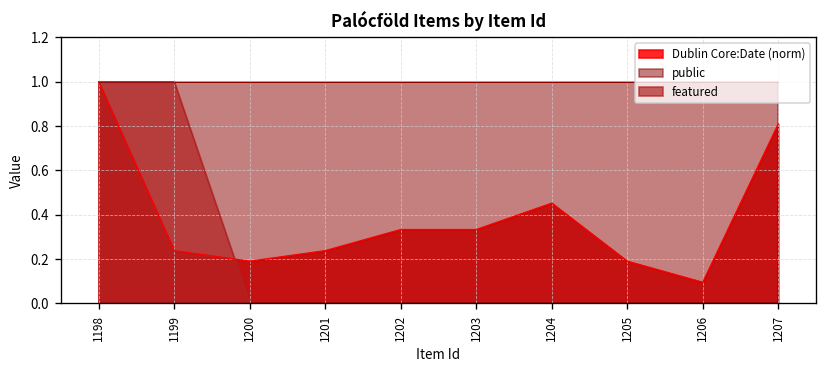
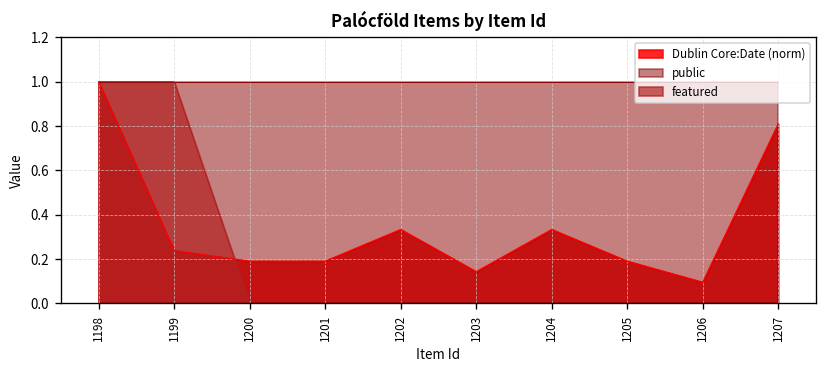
  {
    "Dublin Core:Date (norm)": {
      "1199": 0.24,
      "1200": 0.19,
-     "1201": 0.24,
+     "1201": 0.19,
      "1202": 0.33,
-     "1203": 0.33,
-     "1204": 0.45,
+     "1203": 0.14,
+     "1204": 0.33,
      "1205": 0.19,
      "1206": 0.10,
      "1207": 0.81
    }
  }
